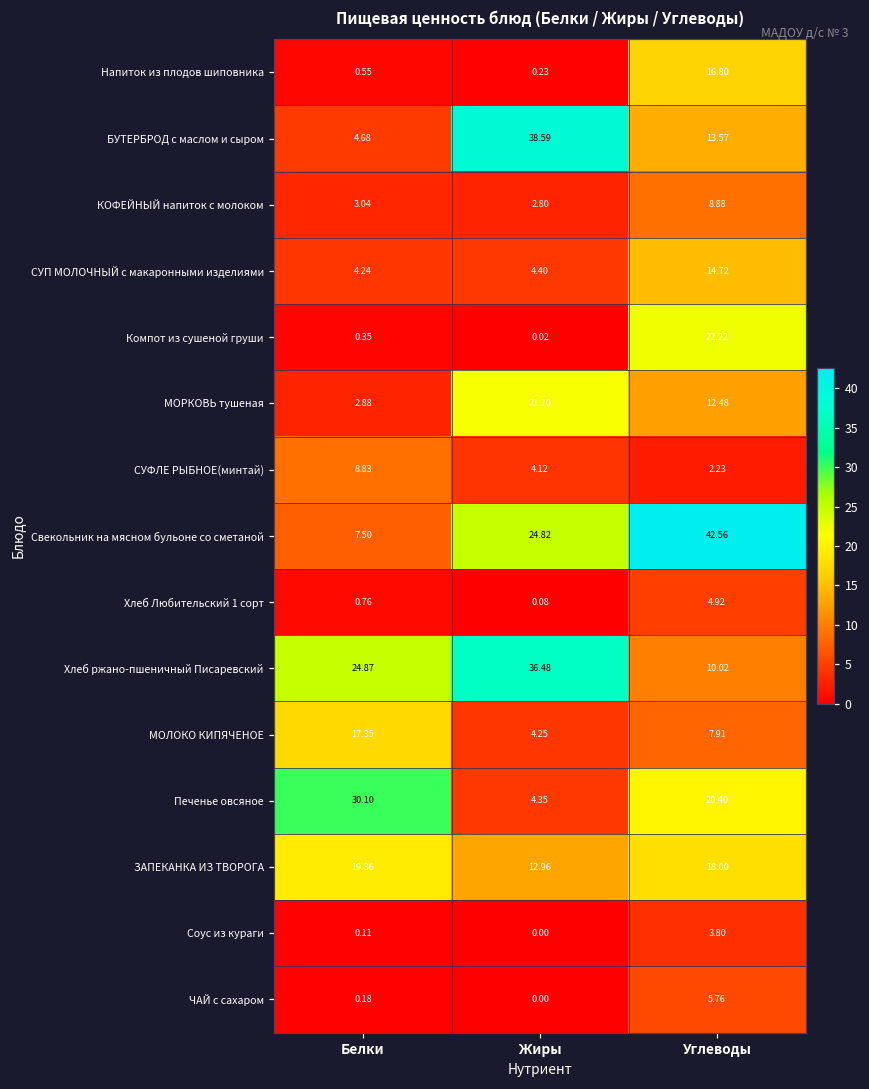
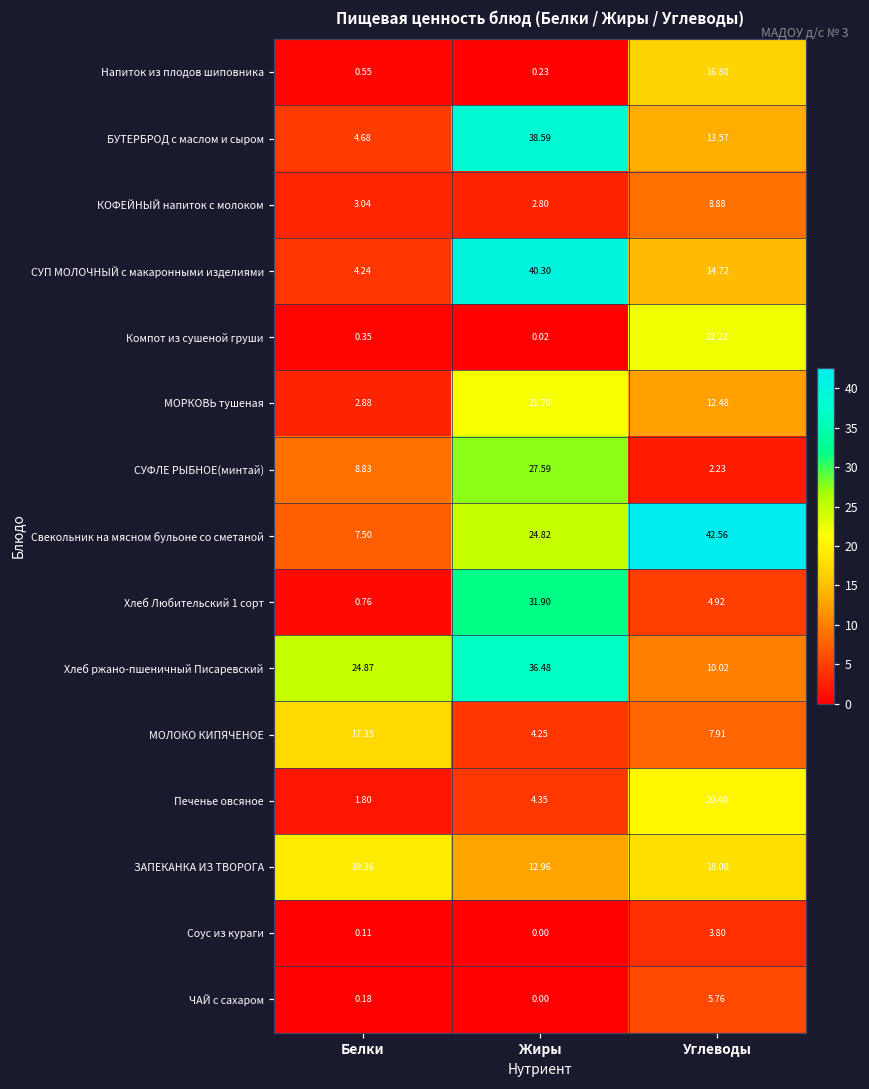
  {
    "Напиток из плодов шиповника": {
      "Белки": 0.55,
      "Жиры": 0.23,
      "Углеводы": 16.80
    },
    "БУТЕРБРОД с маслом и сыром": {
      "Белки": 4.68,
      "Жиры": 38.59,
      "Углеводы": 13.57
    },
    "КОФЕЙНЫЙ напиток с молоком": {
      "Белки": 3.04,
      "Жиры": 2.80,
      "Углеводы": 8.88
    },
    "СУП МОЛОЧНЫЙ с макаронными изделиями": {
      "Белки": 4.24,
-     "Жиры": 4.40,
+     "Жиры": 40.30,
      "Углеводы": 14.72
    },
    "Компот из сушеной груши": {
      "Белки": 0.35,
      "Жиры": 0.02,
      "Углеводы": 22.22
    },
    "МОРКОВЬ тушеная": {
      "Белки": 2.88,
      "Жиры": 21.70,
      "Углеводы": 12.48
    },
    "СУФЛЕ РЫБНОЕ(минтай)": {
      "Белки": 8.83,
-     "Жиры": 4.12,
+     "Жиры": 27.59,
      "Углеводы": 2.23
    },
    "Свекольник на мясном бульоне со сметаной": {
      "Белки": 7.50,
      "Жиры": 24.82,
      "Углеводы": 42.56
    },
    "Хлеб Любительский 1 сорт": {
      "Белки": 0.76,
-     "Жиры": 0.08,
+     "Жиры": 31.90,
      "Углеводы": 4.92
    },
    "Хлеб ржано-пшеничный Писаревский": {
      "Белки": 24.87,
      "Жиры": 36.48,
      "Углеводы": 10.02
    },
    "МОЛОКО КИПЯЧЕНОЕ": {
      "Белки": 17.35,
      "Жиры": 4.25,
      "Углеводы": 7.91
    },
    "Печенье овсяное": {
-     "Белки": 30.10,
+     "Белки": 1.80,
      "Жиры": 4.35,
      "Углеводы": 20.40
    },
    "ЗАПЕКАНКА ИЗ ТВОРОГА": {
      "Белки": 19.36,
      "Жиры": 12.96,
      "Углеводы": 18.00
    },
    "Соус из кураги": {
      "Белки": 0.11,
      "Жиры": 0.00,
      "Углеводы": 3.80
    },
    "ЧАЙ с сахаром": {
      "Белки": 0.18,
      "Жиры": 0.00,
      "Углеводы": 5.76
    }
  }
